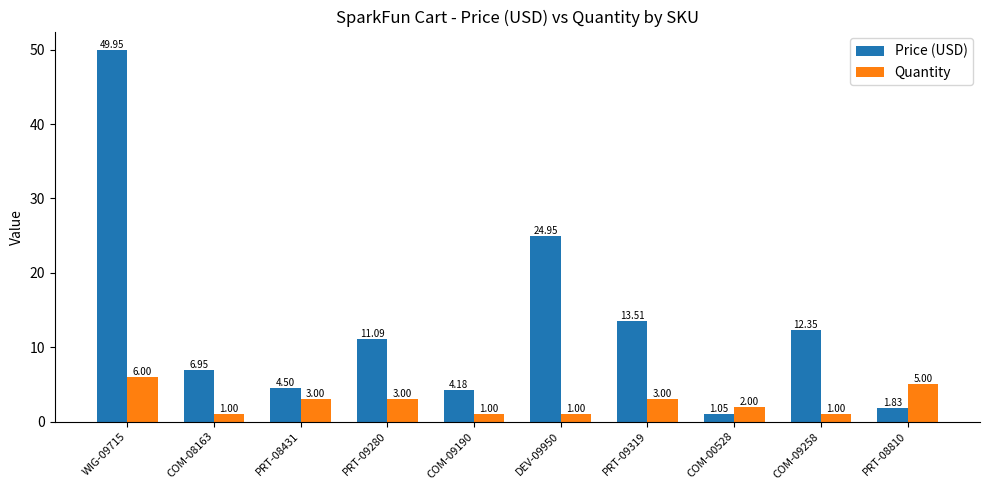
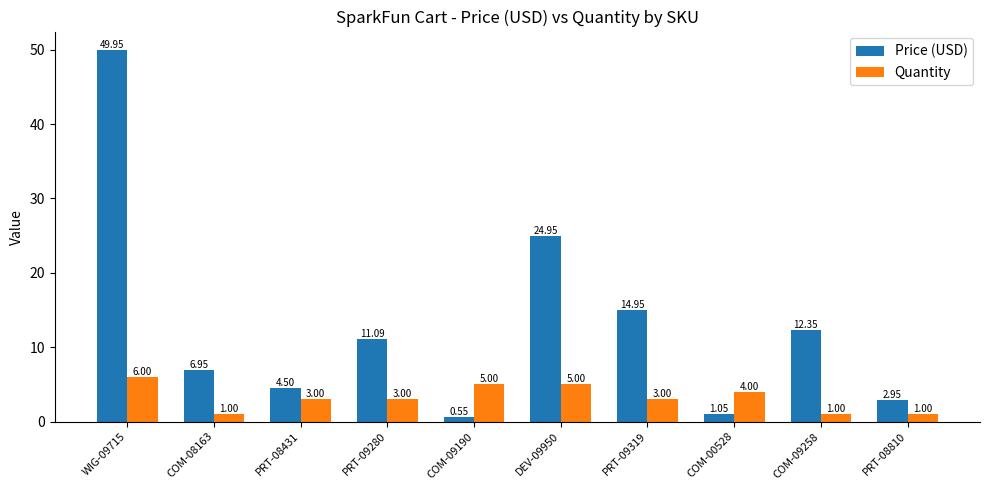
  {
    "Price (USD)": {
      "WIG-09715": 49.95,
      "COM-08163": 6.95,
      "PRT-08431": 4.50,
      "PRT-09280": 11.09,
-     "COM-09190": 4.18,
+     "COM-09190": 0.55,
      "DEV-09950": 24.95,
-     "PRT-09319": 13.51,
+     "PRT-09319": 14.95,
      "COM-00528": 1.05,
      "COM-09258": 12.35,
-     "PRT-08810": 1.83
+     "PRT-08810": 2.95
    },
    "Quantity": {
      "WIG-09715": 6.00,
      "COM-08163": 1.00,
      "PRT-08431": 3.00,
      "PRT-09280": 3.00,
-     "COM-09190": 1.00,
-     "DEV-09950": 1.00,
+     "COM-09190": 5.00,
+     "DEV-09950": 5.00,
      "PRT-09319": 3.00,
-     "COM-00528": 2.00,
+     "COM-00528": 4.00,
      "COM-09258": 1.00,
-     "PRT-08810": 5.00
+     "PRT-08810": 1.00
    }
  }
